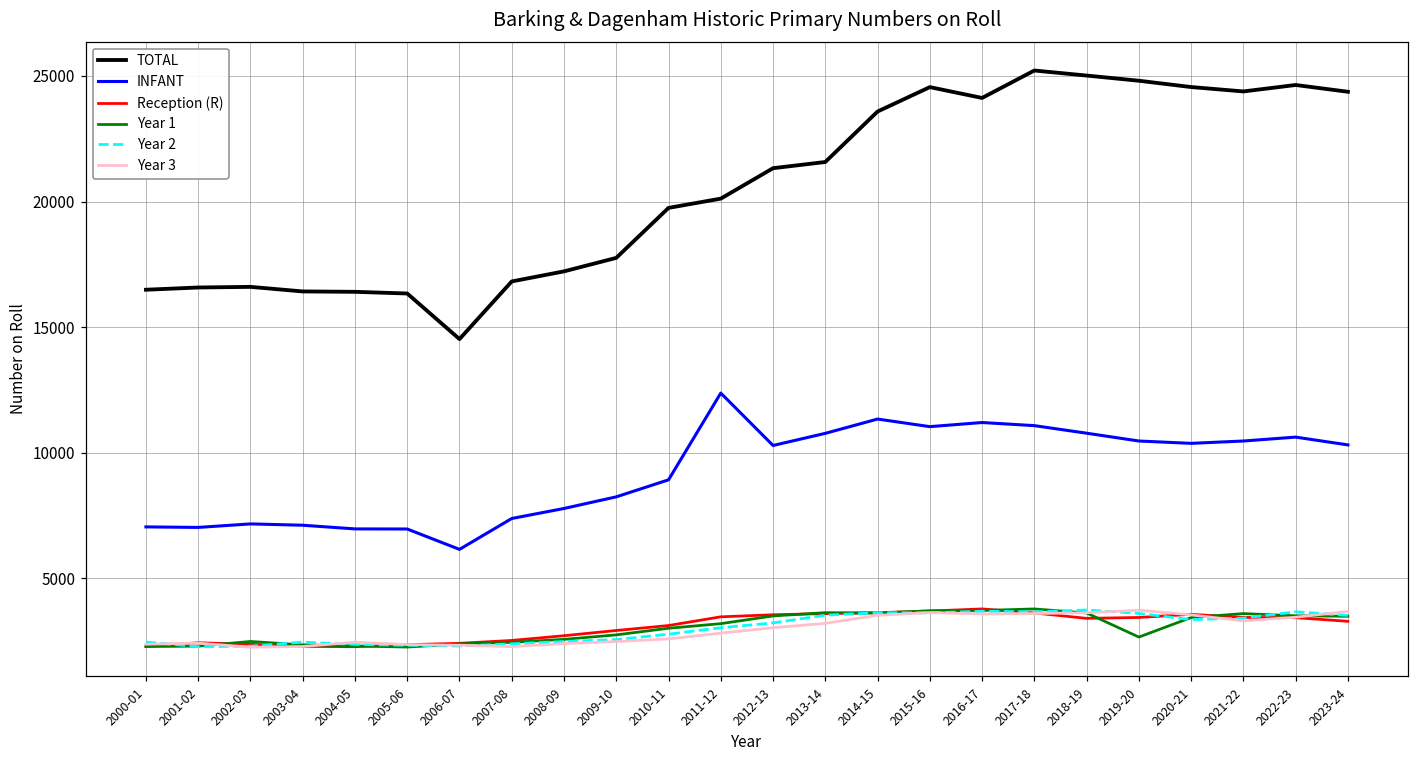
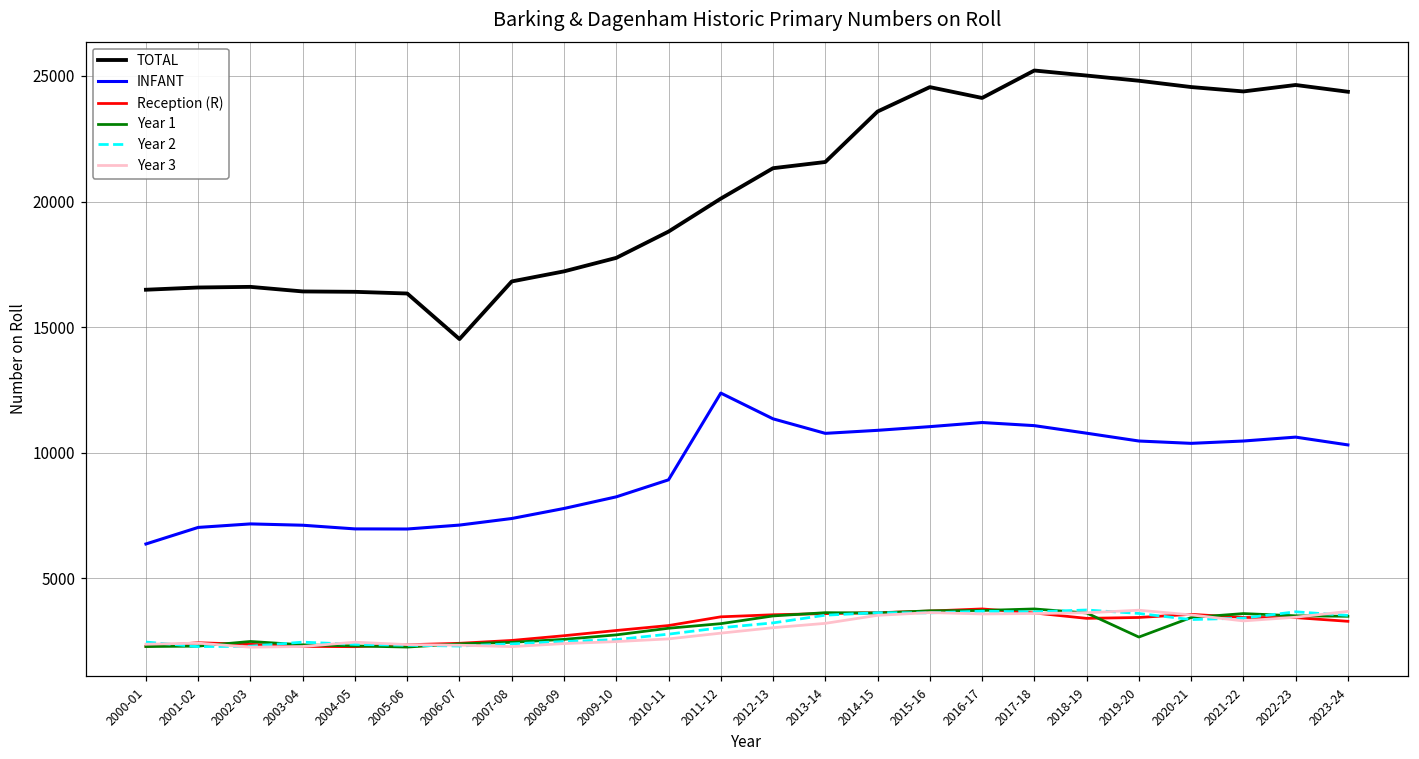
  {
    "TOTAL": {
      "2000-01": 16500,
      "2001-02": 16600,
      "2002-03": 16600,
      "2003-04": 16400,
      "2004-05": 16400,
      "2005-06": 16300,
      "2006-07": 14500,
      "2007-08": 16800,
      "2008-09": 17200,
      "2009-10": 17800,
-     "2010-11": 19700,
+     "2010-11": 18800,
      "2011-12": 20100,
      "2012-13": 21300,
      "2013-14": 21600,
      "2014-15": 23600,
      "2015-16": 24600,
      "2016-17": 24100,
      "2017-18": 25200,
      "2018-19": 25000,
      "2019-20": 24800,
      "2020-21": 24600,
      "2021-22": 24400,
      "2022-23": 24600,
      "2023-24": 24400
    },
    "INFANT": {
-     "2000-01": 7100,
+     "2000-01": 6400,
      "2001-02": 7000,
      "2002-03": 7200,
      "2003-04": 7100,
      "2004-05": 7000,
      "2005-06": 7000,
-     "2006-07": 6200,
+     "2006-07": 7100,
      "2007-08": 7400,
      "2008-09": 7800,
      "2009-10": 8200,
      "2010-11": 8900,
      "2011-12": 12400,
-     "2012-13": 10300,
+     "2012-13": 11400,
      "2013-14": 10800,
-     "2014-15": 11300,
+     "2014-15": 10900,
      "2015-16": 11000,
      "2016-17": 11200,
      "2017-18": 11100,
      "2018-19": 10800,
      "2019-20": 10500,
      "2020-21": 10400,
      "2021-22": 10500,
      "2022-23": 10600,
      "2023-24": 10300
    },
    "Reception (R)": {
      "2008-09": 2700,
      "2009-10": 2900,
      "2011-12": 3500,
      "2018-19": 3400,
      "2019-20": 3400,
      "2023-24": 3300
    },
    "Year 1": {
      "2002-03": 2500,
      "2009-10": 2800,
      "2011-12": 3200,
      "2017-18": 3800,
      "2019-20": 2700,
      "2021-22": 3600
    },
    "Year 2": {
      "2010-11": 2800,
      "2011-12": 3000,
      "2012-13": 3200,
      "2018-19": 3700,
      "2019-20": 3600,
      "2022-23": 3700
    },
    "Year 3": {
      "2010-11": 2600,
      "2011-12": 2800,
      "2012-13": 3000,
      "2013-14": 3200,
      "2019-20": 3700,
      "2021-22": 3300,
      "2023-24": 3700
    }
  }
